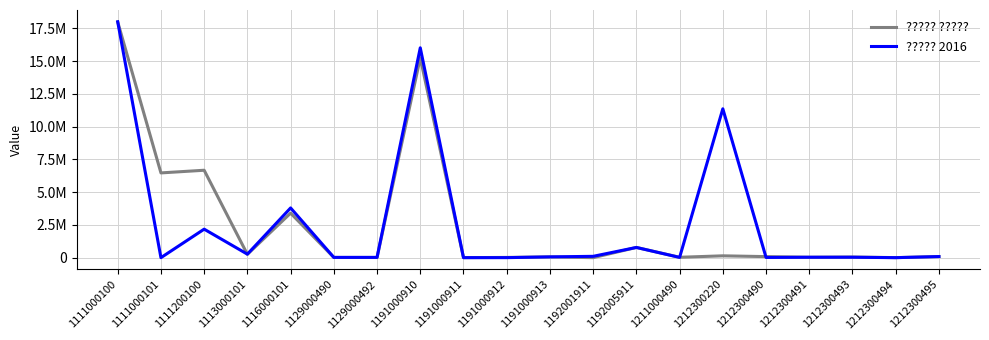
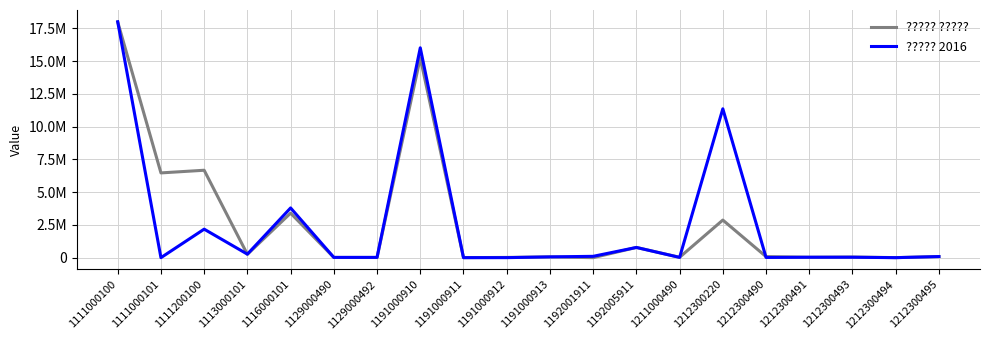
  {
    "????? ?????": {
      "1111000101": 6500000,
      "1111200100": 6700000,
      "1116000101": 3400000,
      "1191000910": 15300000,
-     "1212300220": 100000
+     "1212300220": 2900000
    },
    "????? 2016": {
      "1111000101": 0,
      "1111200100": 2200000,
      "1116000101": 3800000,
      "1191000910": 16000000,
      "1212300220": 11400000
    }
  }
